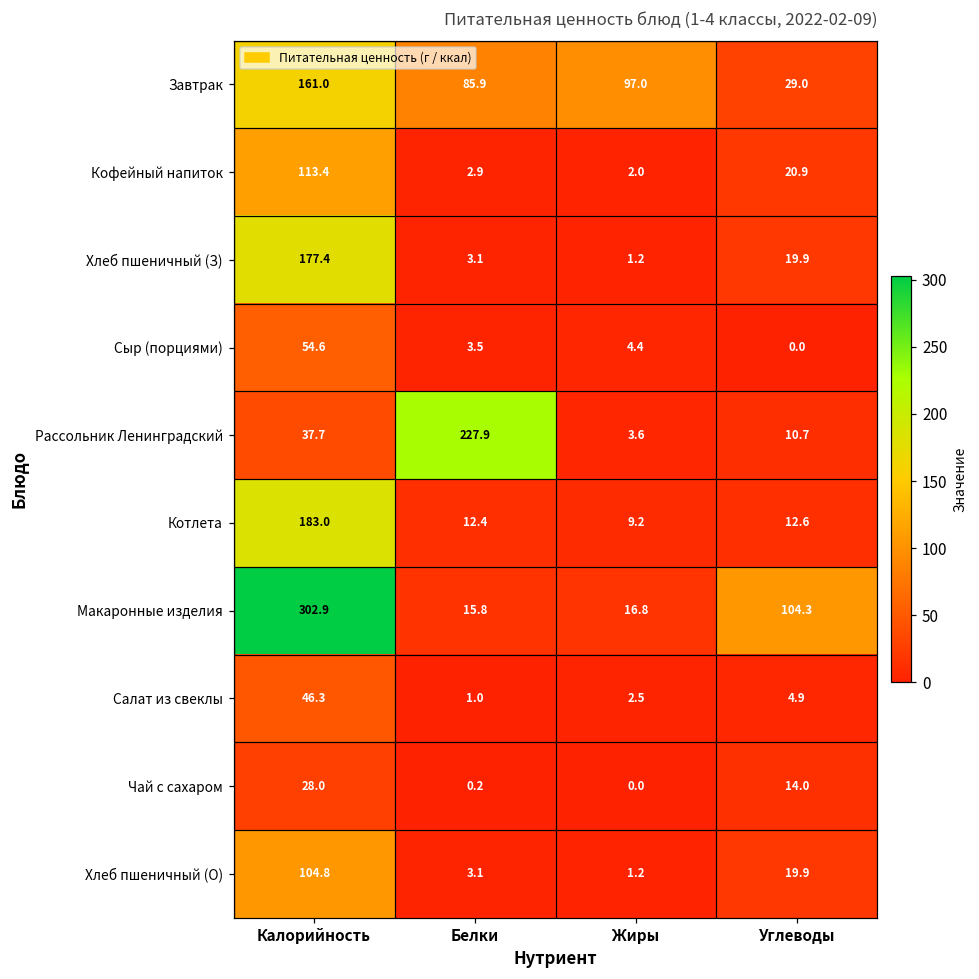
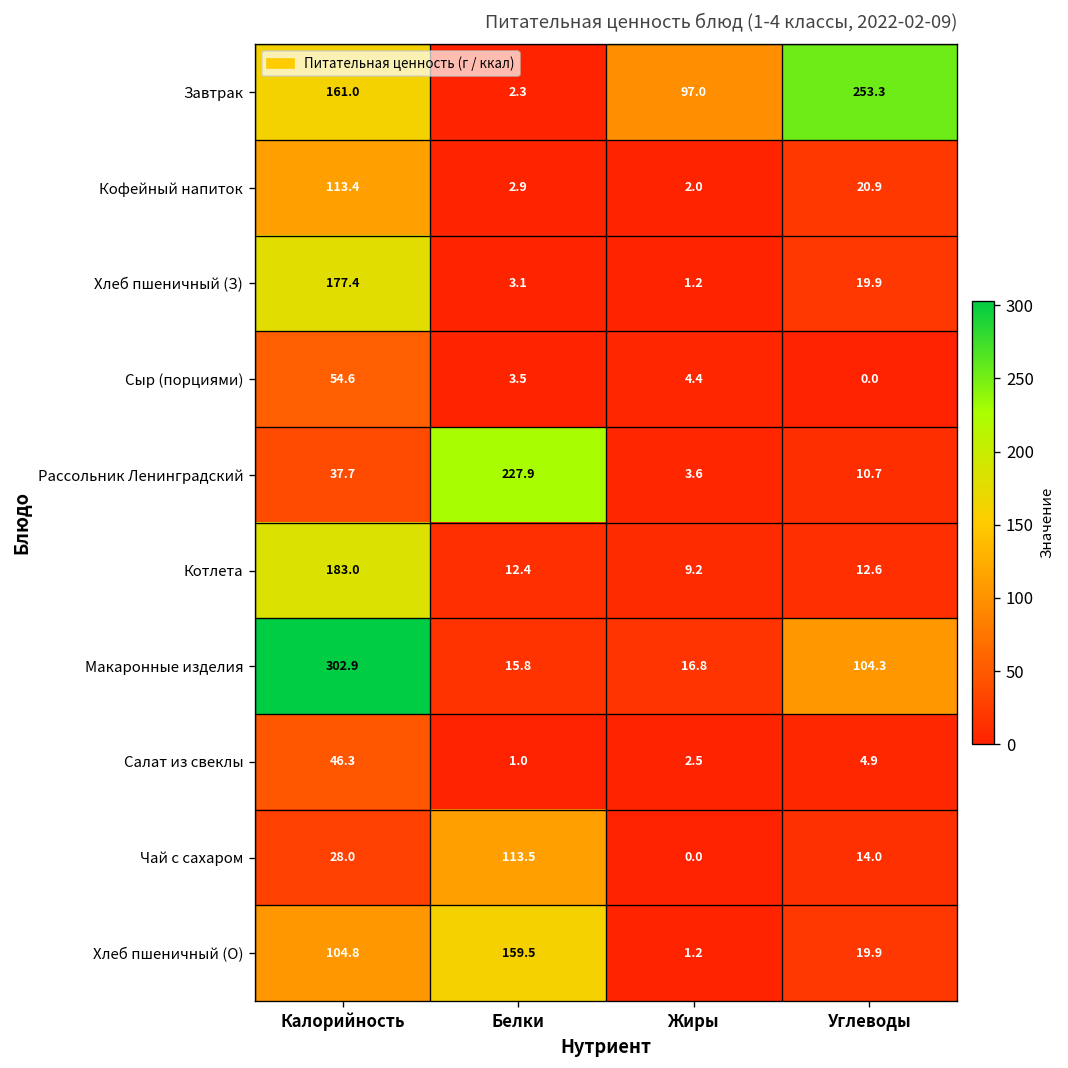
  {
    "Завтрак": {
      "Калорийность": 161.0,
-     "Белки": 85.9,
+     "Белки": 2.3,
      "Жиры": 97.0,
-     "Углеводы": 29.0
+     "Углеводы": 253.3
    },
    "Кофейный напиток": {
      "Калорийность": 113.4,
      "Белки": 2.9,
      "Жиры": 2.0,
      "Углеводы": 20.9
    },
    "Хлеб пшеничный (З)": {
      "Калорийность": 177.4,
      "Белки": 3.1,
      "Жиры": 1.2,
      "Углеводы": 19.9
    },
    "Сыр (порциями)": {
      "Калорийность": 54.6,
      "Белки": 3.5,
      "Жиры": 4.4,
      "Углеводы": 0.0
    },
    "Рассольник Ленинградский": {
      "Калорийность": 37.7,
      "Белки": 227.9,
      "Жиры": 3.6,
      "Углеводы": 10.7
    },
    "Котлета": {
      "Калорийность": 183.0,
      "Белки": 12.4,
      "Жиры": 9.2,
      "Углеводы": 12.6
    },
    "Макаронные изделия": {
      "Калорийность": 302.9,
      "Белки": 15.8,
      "Жиры": 16.8,
      "Углеводы": 104.3
    },
    "Салат из свеклы": {
      "Калорийность": 46.3,
      "Белки": 1.0,
      "Жиры": 2.5,
      "Углеводы": 4.9
    },
    "Чай с сахаром": {
      "Калорийность": 28.0,
-     "Белки": 0.2,
+     "Белки": 113.5,
      "Жиры": 0.0,
      "Углеводы": 14.0
    },
    "Хлеб пшеничный (О)": {
      "Калорийность": 104.8,
-     "Белки": 3.1,
+     "Белки": 159.5,
      "Жиры": 1.2,
      "Углеводы": 19.9
    }
  }
